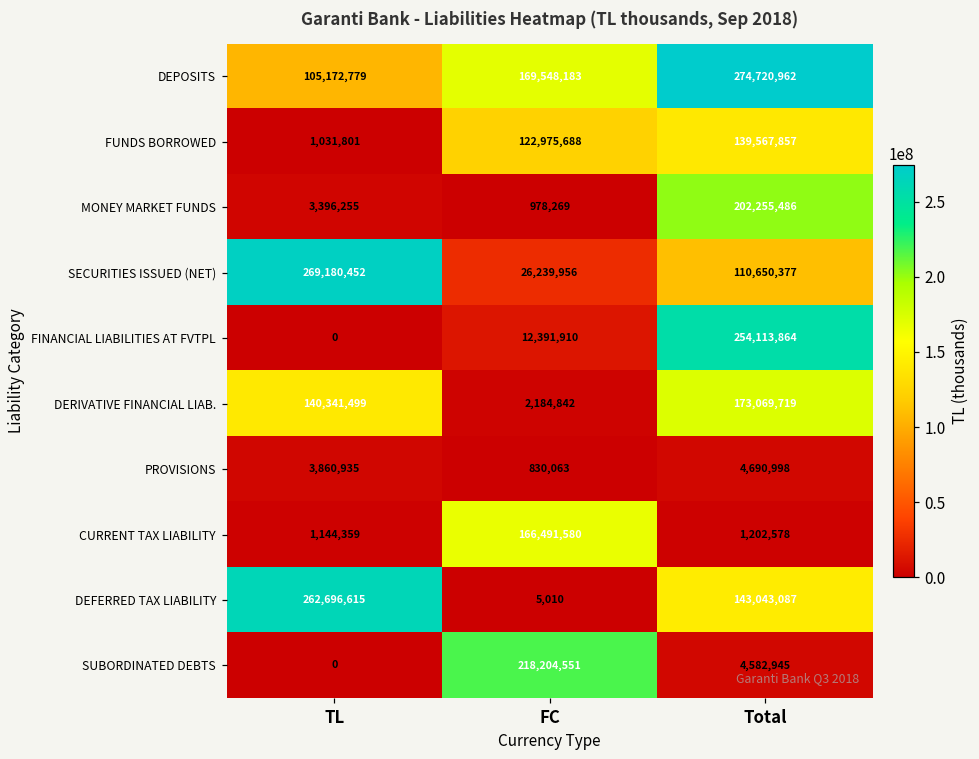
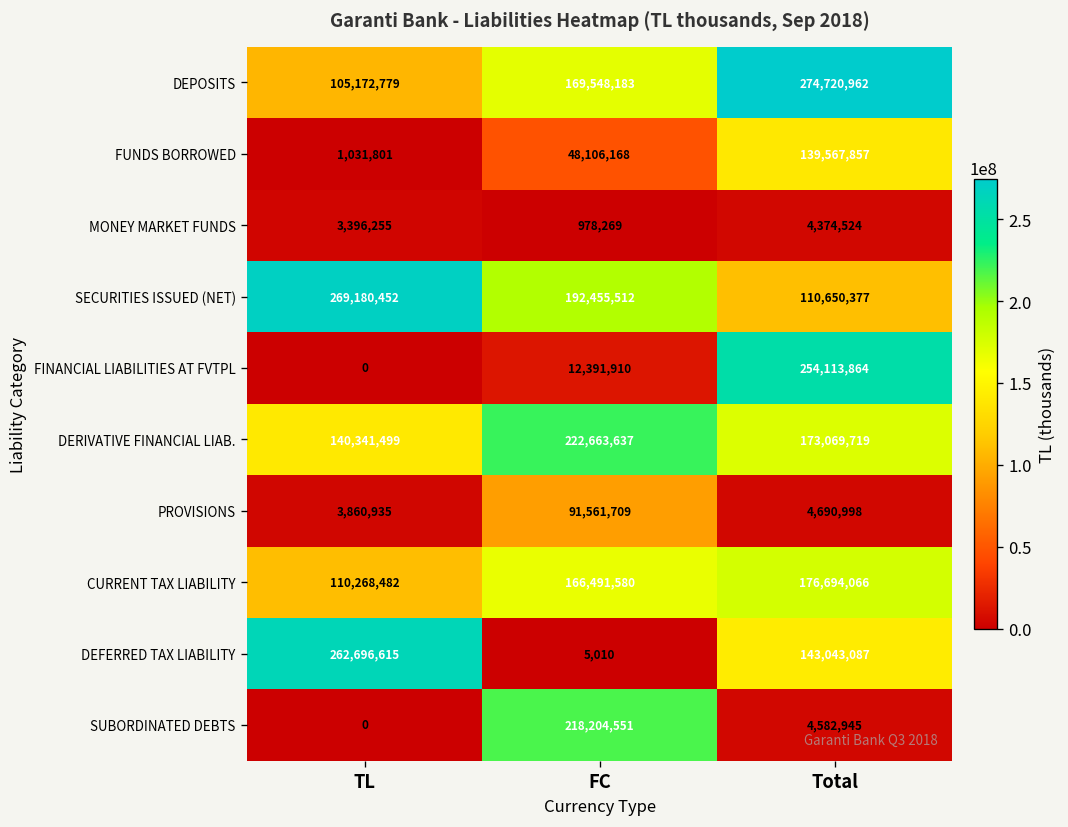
  {
    "DEPOSITS": {
      "TL": "105,172,779",
      "FC": "169,548,183",
      "Total": "274,720,962"
    },
    "FUNDS BORROWED": {
      "TL": "1,031,801",
-     "FC": "122,975,688",
+     "FC": "48,106,168",
      "Total": "139,567,857"
    },
    "MONEY MARKET FUNDS": {
      "TL": "3,396,255",
      "FC": "978,269",
-     "Total": "202,255,486"
+     "Total": "4,374,524"
    },
    "SECURITIES ISSUED (NET)": {
      "TL": "269,180,452",
-     "FC": "26,239,956",
+     "FC": "192,455,512",
      "Total": "110,650,377"
    },
    "FINANCIAL LIABILITIES AT FVTPL": {
      "TL": "0",
      "FC": "12,391,910",
      "Total": "254,113,864"
    },
    "DERIVATIVE FINANCIAL LIAB.": {
      "TL": "140,341,499",
-     "FC": "2,184,842",
+     "FC": "222,663,637",
      "Total": "173,069,719"
    },
    "PROVISIONS": {
      "TL": "3,860,935",
-     "FC": "830,063",
+     "FC": "91,561,709",
      "Total": "4,690,998"
    },
    "CURRENT TAX LIABILITY": {
-     "TL": "1,144,359",
+     "TL": "110,268,482",
      "FC": "166,491,580",
-     "Total": "1,202,578"
+     "Total": "176,694,066"
    },
    "DEFERRED TAX LIABILITY": {
      "TL": "262,696,615",
      "FC": "5,010",
      "Total": "143,043,087"
    },
    "SUBORDINATED DEBTS": {
      "TL": "0",
      "FC": "218,204,551"
    }
  }
